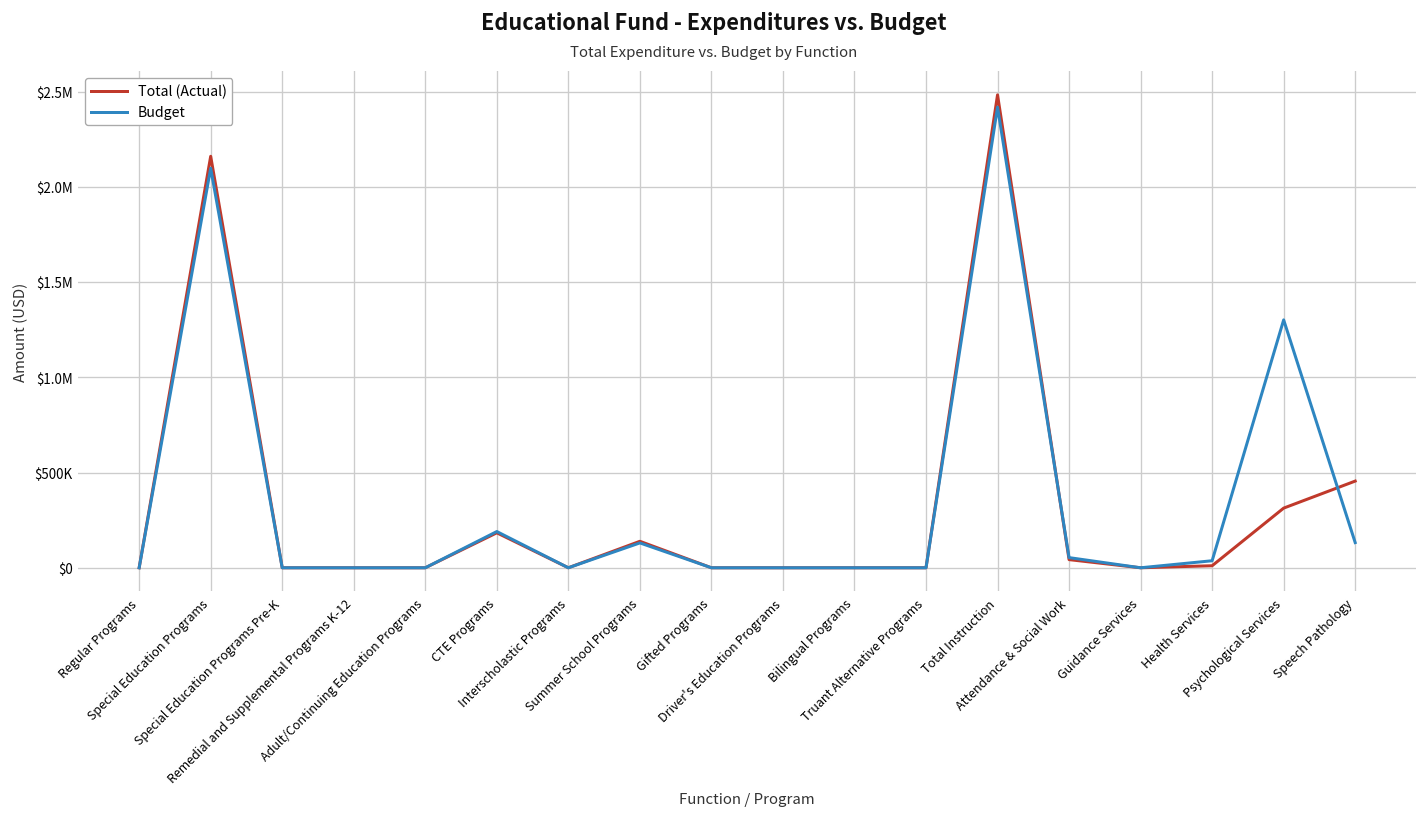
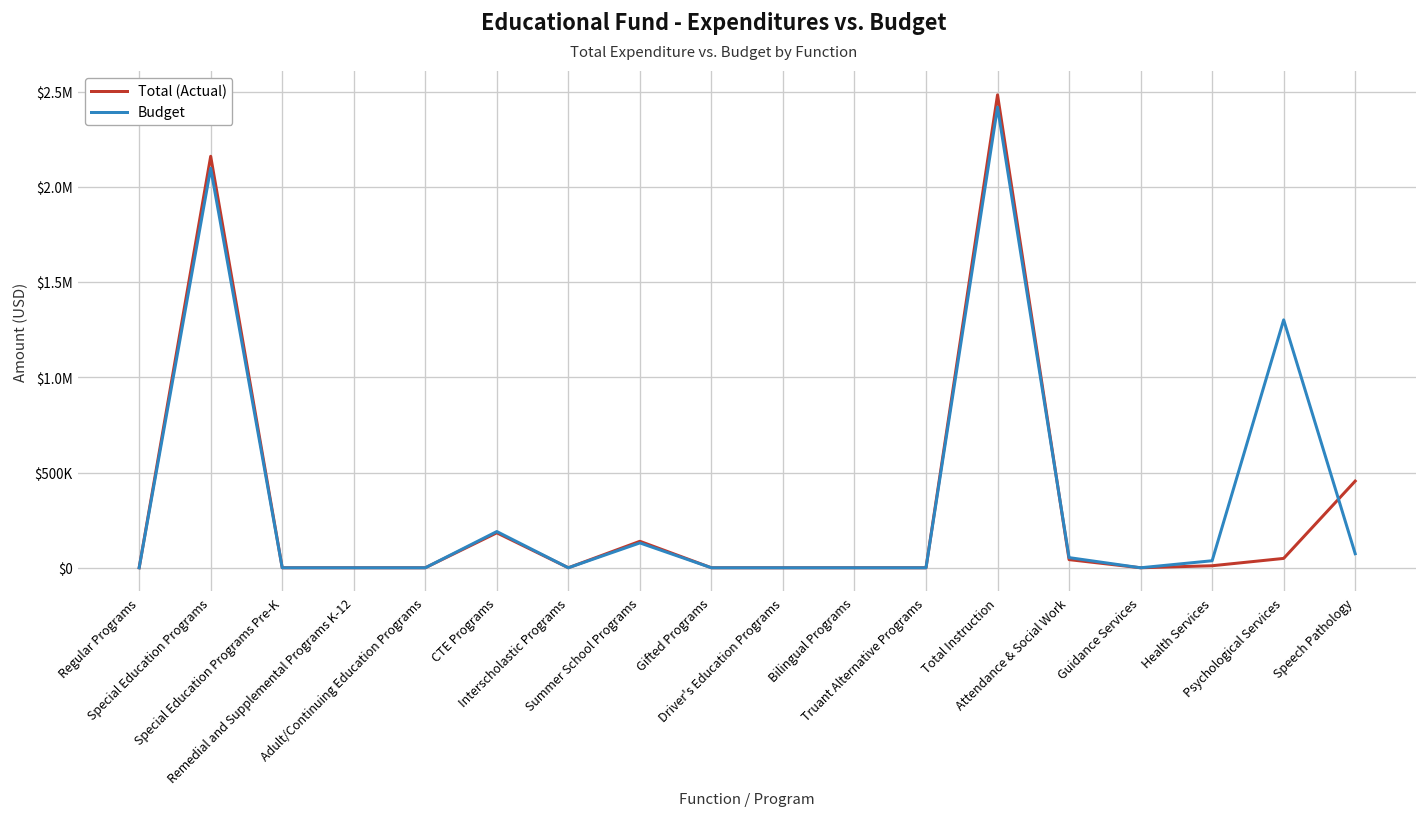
  {
    "Total (Actual)": {
      "Special Education Programs": "$2160000",
      "Total Instruction": "$2480000",
      "Health Services": "$10000",
-     "Psychological Services": "$310000",
+     "Psychological Services": "$50000",
      "Speech Pathology": "$460000"
    },
    "Budget": {
      "Special Education Programs": "$2100000",
      "Total Instruction": "$2420000",
      "Health Services": "$40000",
      "Psychological Services": "$1300000",
-     "Speech Pathology": "$130000"
+     "Speech Pathology": "$70000"
    }
  }
